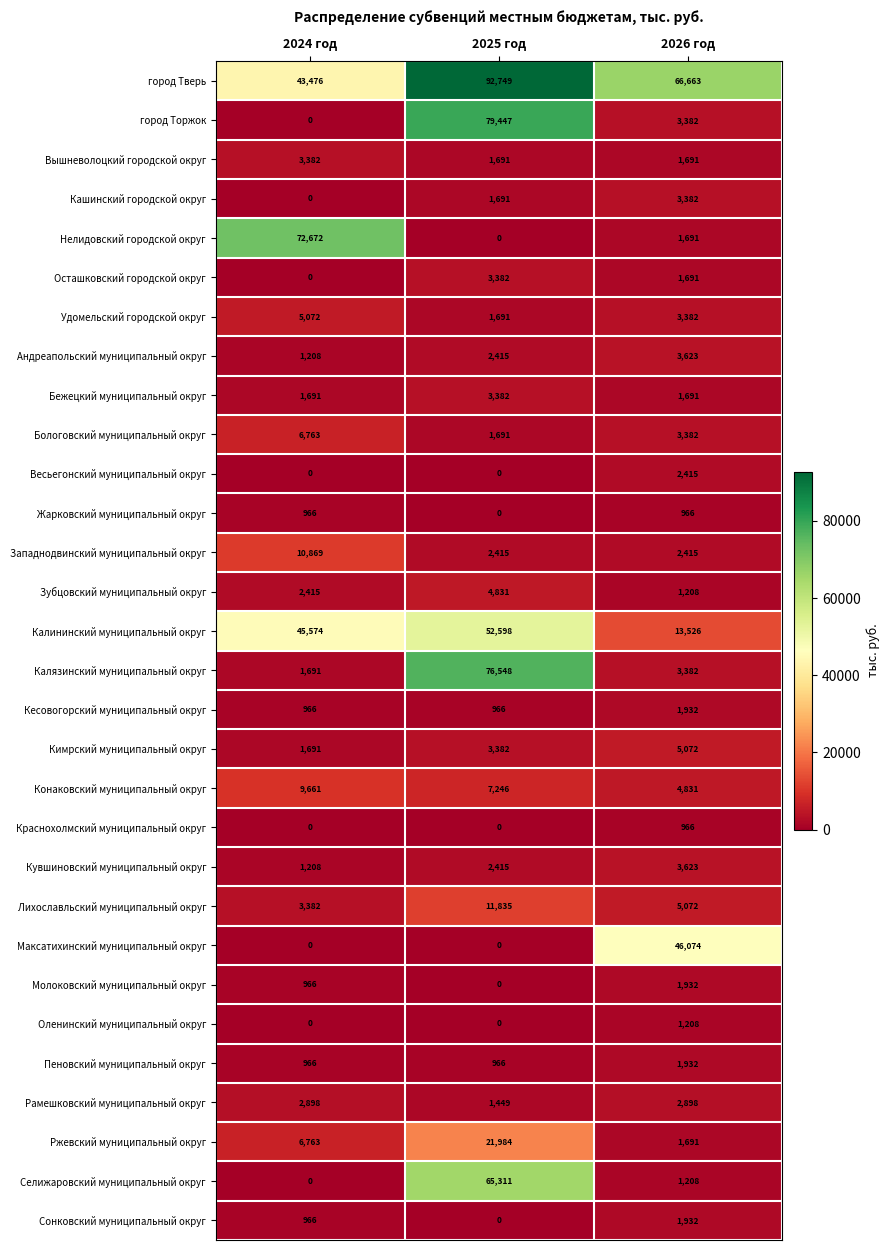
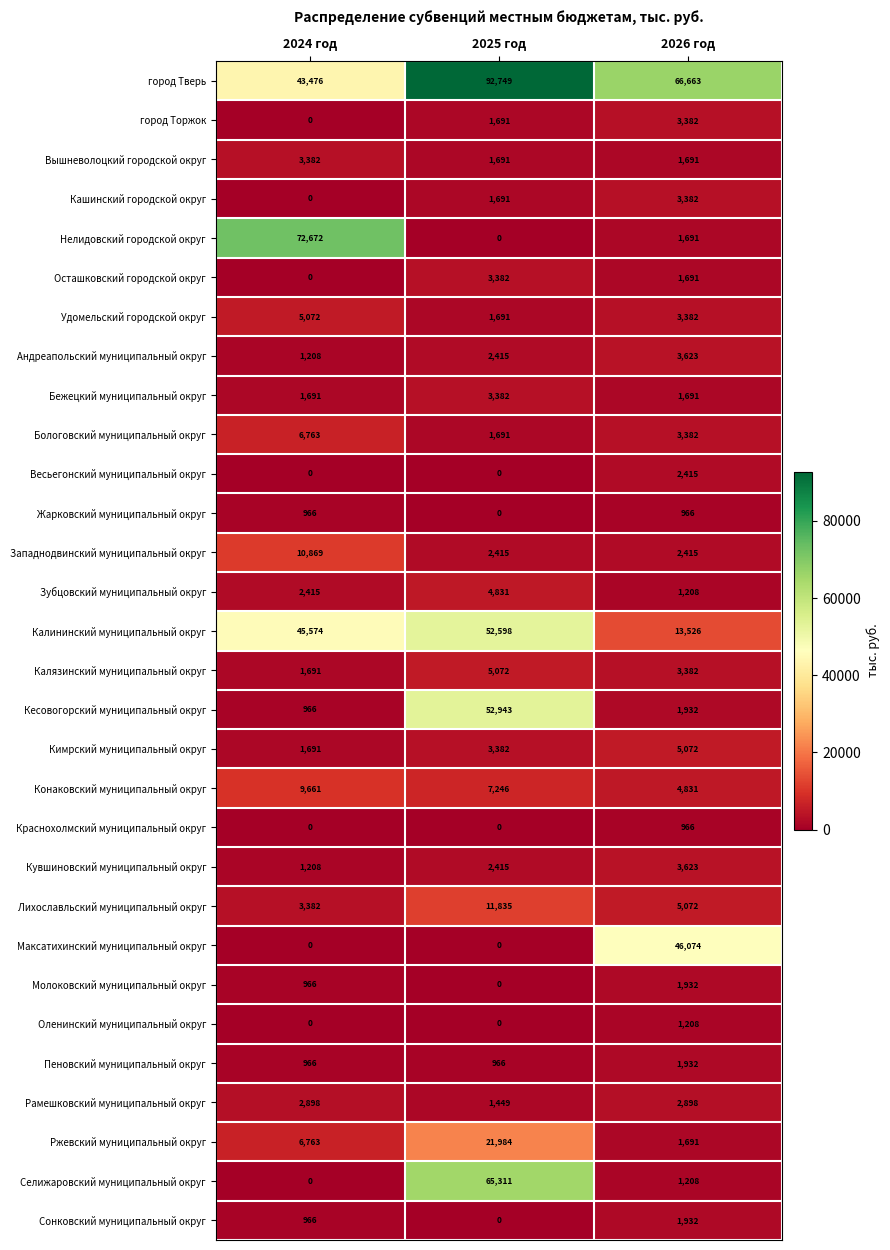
  {
    "город Тверь": {
      "2024 год": "43,476",
      "2025 год": "92,749",
      "2026 год": "66,663"
    },
    "город Торжок": {
      "2024 год": "0",
-     "2025 год": "79,447",
+     "2025 год": "1,691",
      "2026 год": "3,382"
    },
    "Вышневолоцкий городской округ": {
      "2024 год": "3,382",
      "2025 год": "1,691",
      "2026 год": "1,691"
    },
    "Кашинский городской округ": {
      "2024 год": "0",
      "2025 год": "1,691",
      "2026 год": "3,382"
    },
    "Нелидовский городской округ": {
      "2024 год": "72,672",
      "2025 год": "0",
      "2026 год": "1,691"
    },
    "Осташковский городской округ": {
      "2024 год": "0",
      "2025 год": "3,382",
      "2026 год": "1,691"
    },
    "Удомельский городской округ": {
      "2024 год": "5,072",
      "2025 год": "1,691",
      "2026 год": "3,382"
    },
    "Андреапольский муниципальный округ": {
      "2024 год": "1,208",
      "2025 год": "2,415",
      "2026 год": "3,623"
    },
    "Бежецкий муниципальный округ": {
      "2024 год": "1,691",
      "2025 год": "3,382",
      "2026 год": "1,691"
    },
    "Бологовский муниципальный округ": {
      "2024 год": "6,763",
      "2025 год": "1,691",
      "2026 год": "3,382"
    },
    "Весьегонский муниципальный округ": {
      "2024 год": "0",
      "2025 год": "0",
      "2026 год": "2,415"
    },
    "Жарковский муниципальный округ": {
      "2024 год": "966",
      "2025 год": "0",
      "2026 год": "966"
    },
    "Западнодвинский муниципальный округ": {
      "2024 год": "10,869",
      "2025 год": "2,415",
      "2026 год": "2,415"
    },
    "Зубцовский муниципальный округ": {
      "2024 год": "2,415",
      "2025 год": "4,831",
      "2026 год": "1,208"
    },
    "Калининский муниципальный округ": {
      "2024 год": "45,574",
      "2025 год": "52,598",
      "2026 год": "13,526"
    },
    "Калязинский муниципальный округ": {
      "2024 год": "1,691",
-     "2025 год": "76,548",
+     "2025 год": "5,072",
      "2026 год": "3,382"
    },
    "Кесовогорский муниципальный округ": {
      "2024 год": "966",
-     "2025 год": "966",
+     "2025 год": "52,943",
      "2026 год": "1,932"
    },
    "Кимрский муниципальный округ": {
      "2024 год": "1,691",
      "2025 год": "3,382",
      "2026 год": "5,072"
    },
    "Конаковский муниципальный округ": {
      "2024 год": "9,661",
      "2025 год": "7,246",
      "2026 год": "4,831"
    },
    "Краснохолмский муниципальный округ": {
      "2024 год": "0",
      "2025 год": "0",
      "2026 год": "966"
    },
    "Кувшиновский муниципальный округ": {
      "2024 год": "1,208",
      "2025 год": "2,415",
      "2026 год": "3,623"
    },
    "Лихославльский муниципальный округ": {
      "2024 год": "3,382",
      "2025 год": "11,835",
      "2026 год": "5,072"
    },
    "Максатихинский муниципальный округ": {
      "2024 год": "0",
      "2025 год": "0",
      "2026 год": "46,074"
    },
    "Молоковский муниципальный округ": {
      "2024 год": "966",
      "2025 год": "0",
      "2026 год": "1,932"
    },
    "Оленинский муниципальный округ": {
      "2024 год": "0",
      "2025 год": "0",
      "2026 год": "1,208"
    },
    "Пеновский муниципальный округ": {
      "2024 год": "966",
      "2025 год": "966",
      "2026 год": "1,932"
    },
    "Рамешковский муниципальный округ": {
      "2024 год": "2,898",
      "2025 год": "1,449",
      "2026 год": "2,898"
    },
    "Ржевский муниципальный округ": {
      "2024 год": "6,763",
      "2025 год": "21,984",
      "2026 год": "1,691"
    },
    "Селижаровский муниципальный округ": {
      "2024 год": "0",
      "2025 год": "65,311",
      "2026 год": "1,208"
    },
    "Сонковский муниципальный округ": {
      "2024 год": "966",
      "2025 год": "0",
      "2026 год": "1,932"
    }
  }
